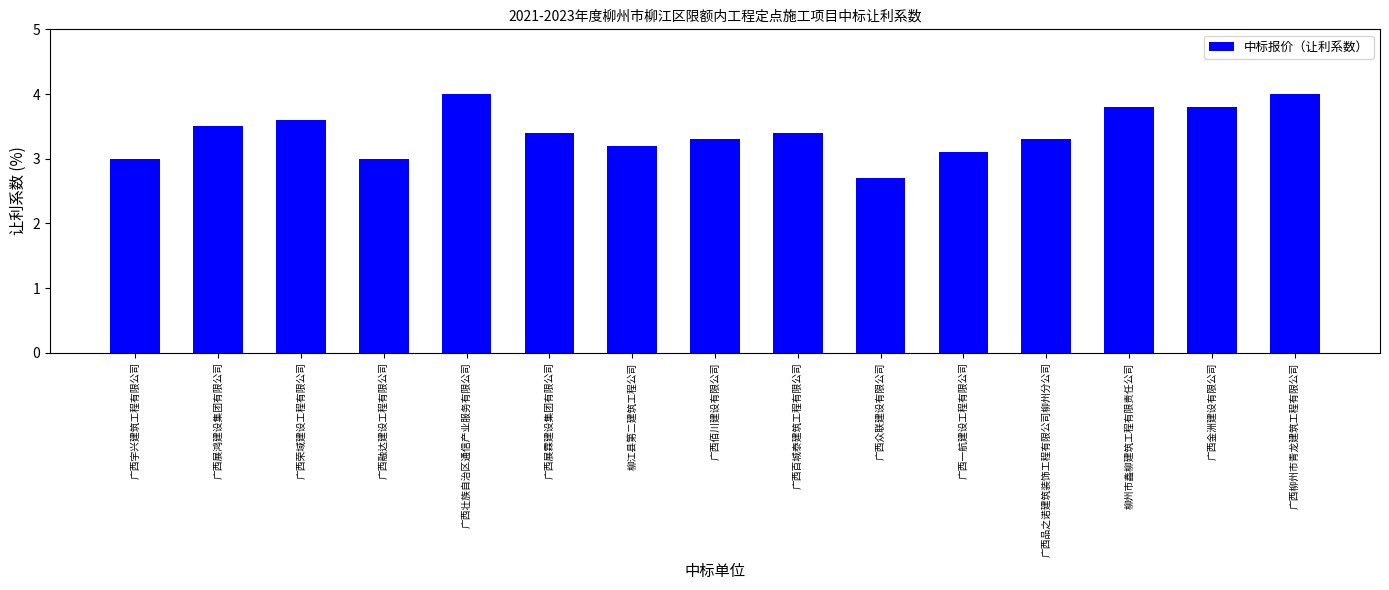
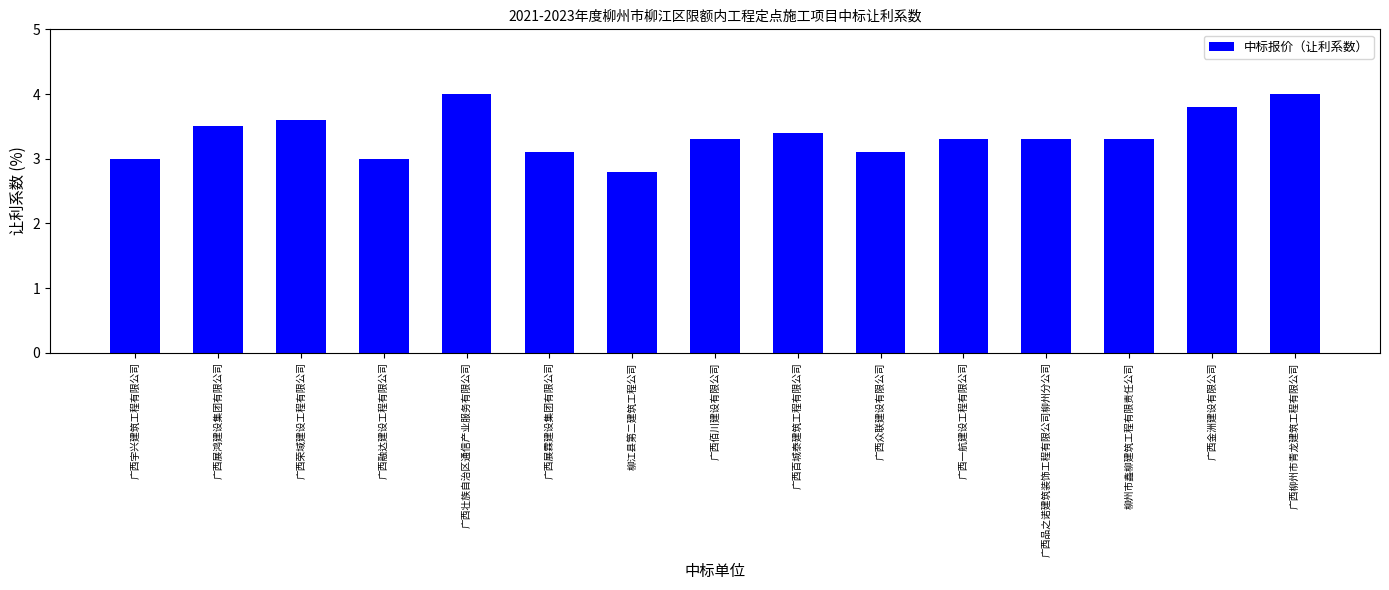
  {
    "广西宇兴建筑工程有限公司": 3.0,
    "广西展鸿建设集团有限公司": 3.5,
    "广西荣域建设工程有限公司": 3.6,
    "广西融达建设工程有限公司": 3.0,
    "广西壮族自治区通信产业服务有限公司": 4.0,
-   "广西展霖建设集团有限公司": 3.4,
-   "柳江县第二建筑工程公司": 3.2,
+   "广西展霖建设集团有限公司": 3.1,
+   "柳江县第二建筑工程公司": 2.8,
    "广西佰川建设有限公司": 3.3,
    "广西百城泰建筑工程有限公司": 3.4,
-   "广西众联建设有限公司": 2.7,
-   "广西一航建设工程有限公司": 3.1,
+   "广西众联建设有限公司": 3.1,
+   "广西一航建设工程有限公司": 3.3,
    "广西品之诺建筑装饰工程有限公司柳州分公司": 3.3,
-   "柳州市鑫柳建筑工程有限责任公司": 3.8,
+   "柳州市鑫柳建筑工程有限责任公司": 3.3,
    "广西金洲建设有限公司": 3.8,
    "广西柳州市青龙建筑工程有限公司": 4.0
  }
